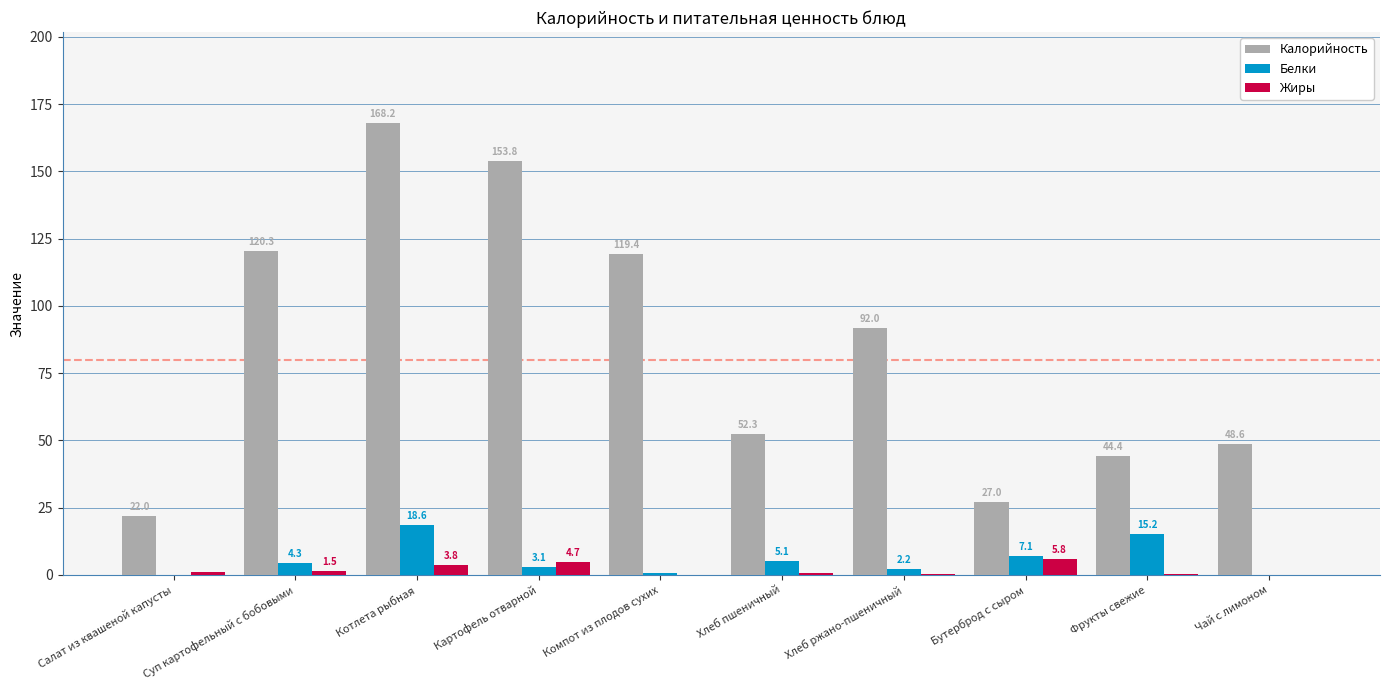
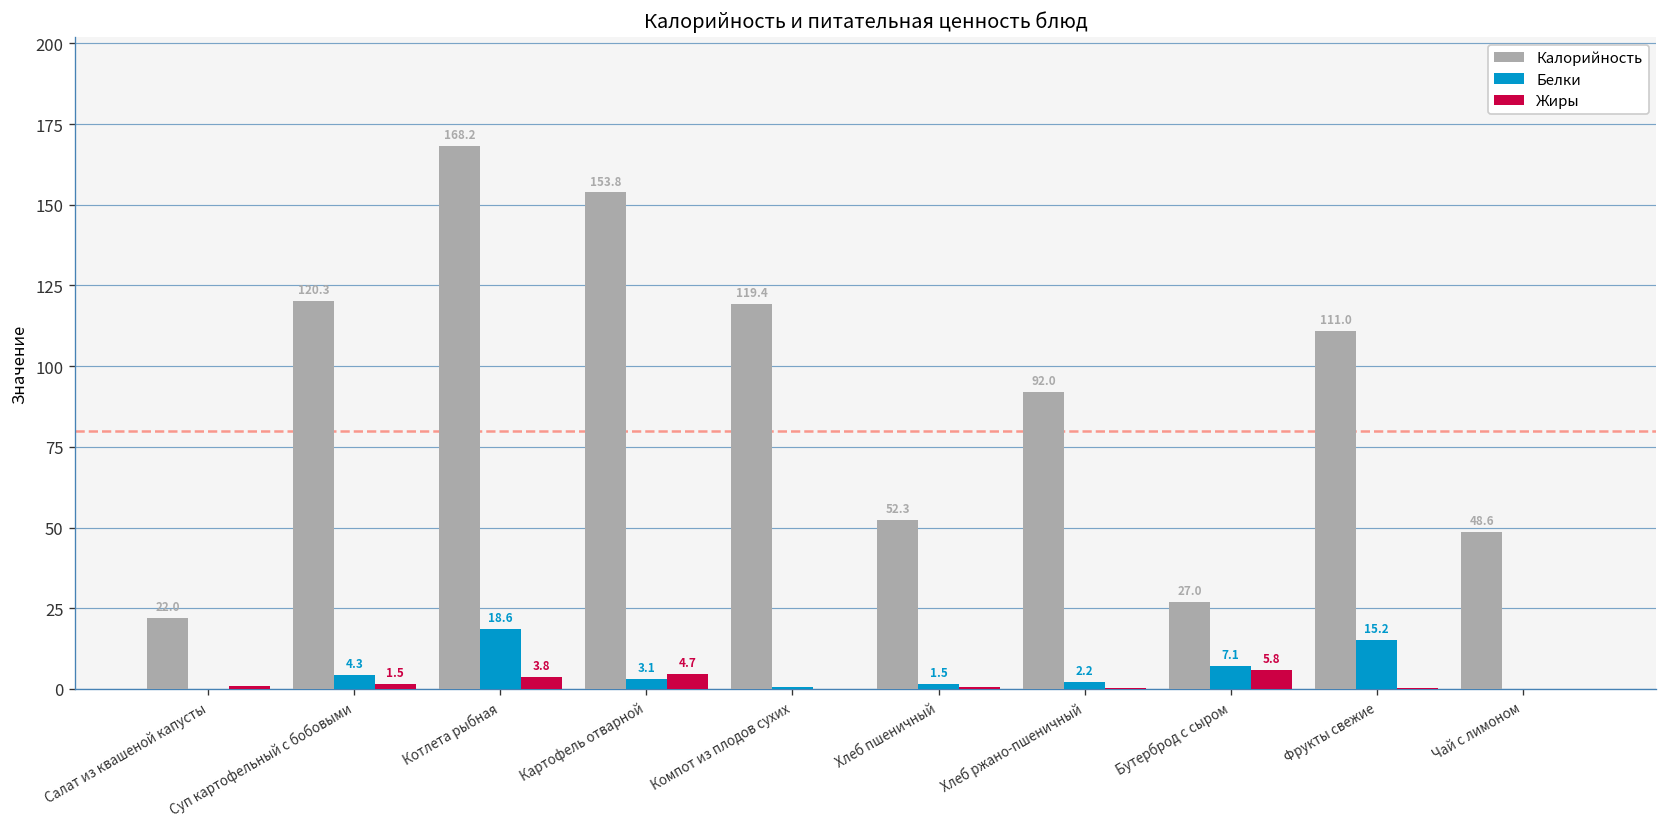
  {
    "Калорийность": {
      "Салат из квашеной капусты": 22.0,
      "Суп картофельный с бобовыми": 120.3,
      "Котлета рыбная": 168.2,
      "Картофель отварной": 153.8,
      "Компот из плодов сухих": 119.4,
      "Хлеб пшеничный": 52.3,
      "Хлеб ржано-пшеничный": 92.0,
      "Бутерброд с сыром": 27.0,
-     "Фрукты свежие": 44.4,
+     "Фрукты свежие": 111.0,
      "Чай с лимоном": 48.6
    },
    "Белки": {
      "Суп картофельный с бобовыми": 4.3,
      "Котлета рыбная": 18.6,
      "Картофель отварной": 3.1,
-     "Хлеб пшеничный": 5.1,
+     "Хлеб пшеничный": 1.5,
      "Хлеб ржано-пшеничный": 2.2,
      "Бутерброд с сыром": 7.1,
      "Фрукты свежие": 15.2
    },
    "Жиры": {
      "Суп картофельный с бобовыми": 1.5,
      "Котлета рыбная": 3.8,
      "Картофель отварной": 4.7,
      "Бутерброд с сыром": 5.8
    }
  }
